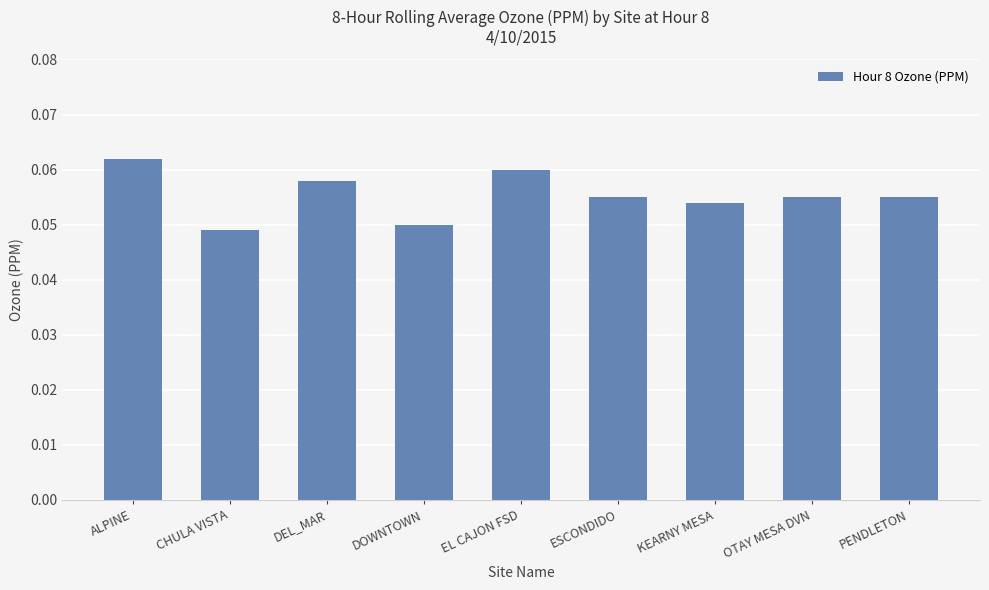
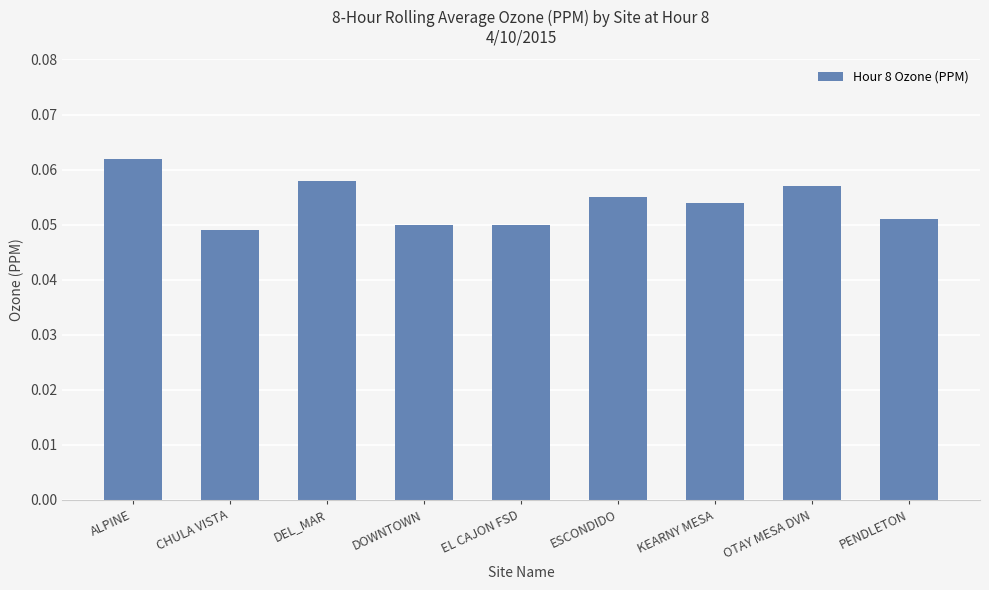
  {
    "ALPINE": 0.062,
    "CHULA VISTA": 0.049,
    "DEL_MAR": 0.058,
    "DOWNTOWN": 0.050,
-   "EL CAJON FSD": 0.06,
+   "EL CAJON FSD": 0.05,
    "ESCONDIDO": 0.055,
    "KEARNY MESA": 0.054,
-   "OTAY MESA DVN": 0.055,
-   "PENDLETON": 0.055
+   "OTAY MESA DVN": 0.057,
+   "PENDLETON": 0.051
  }
